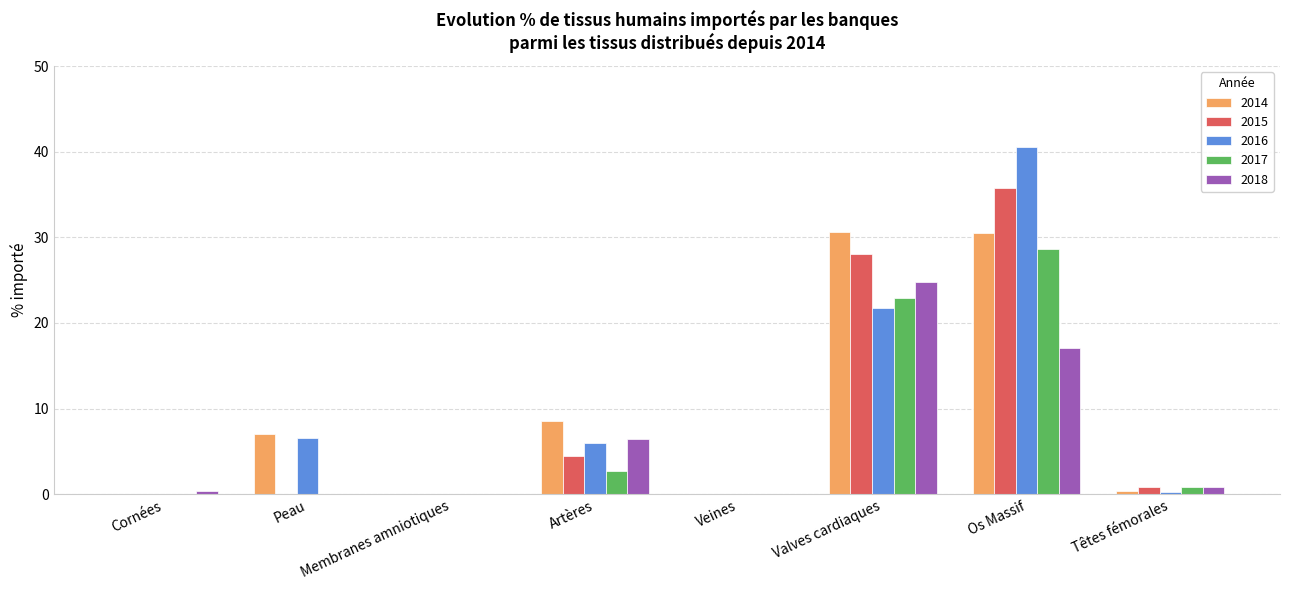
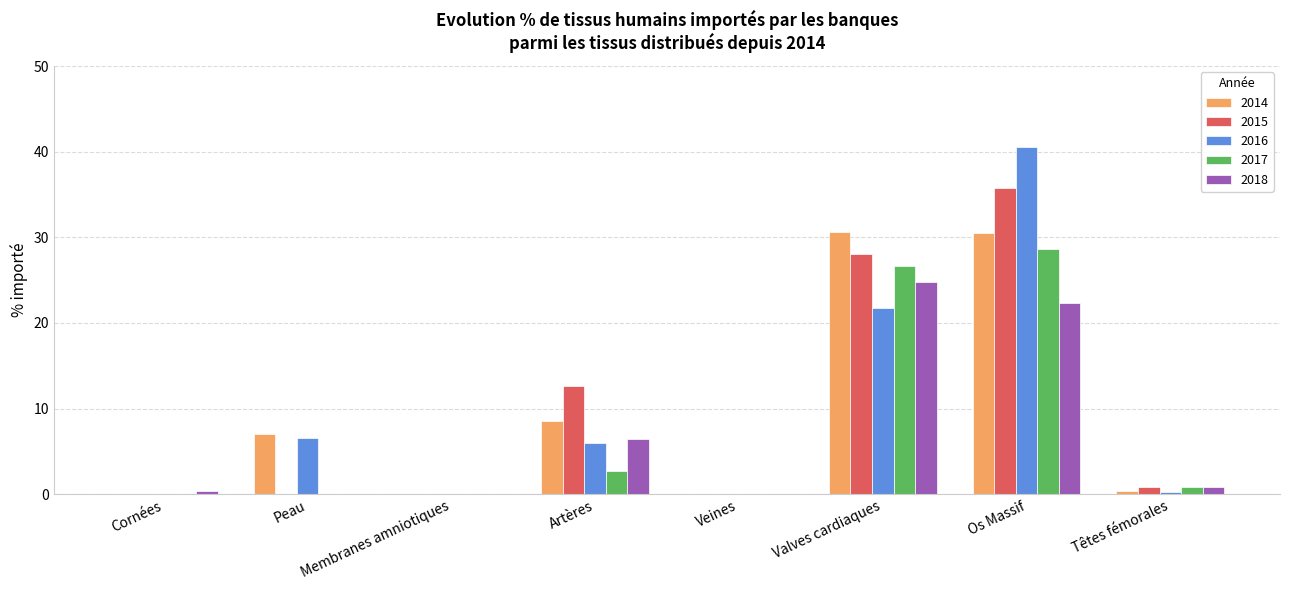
  {
    "2014": {
      "Cornées": 0,
      "Peau": 7,
      "Membranes amniotiques": 0,
      "Artères": 9,
      "Veines": 0,
      "Valves cardiaques": 31,
      "Os Massif": 31,
      "Têtes fémorales": 0
    },
    "2015": {
      "Cornées": 0,
      "Peau": 0,
      "Membranes amniotiques": 0,
-     "Artères": 5,
+     "Artères": 13,
      "Veines": 0,
      "Valves cardiaques": 28,
      "Os Massif": 36,
      "Têtes fémorales": 1
    },
    "2016": {
      "Cornées": 0,
      "Peau": 7,
      "Membranes amniotiques": 0,
      "Artères": 6,
      "Veines": 0,
      "Valves cardiaques": 22,
      "Os Massif": 41,
      "Têtes fémorales": 0
    },
    "2017": {
      "Cornées": 0,
      "Peau": 0,
      "Membranes amniotiques": 0,
      "Artères": 3,
      "Veines": 0,
-     "Valves cardiaques": 23,
+     "Valves cardiaques": 27,
      "Os Massif": 29,
      "Têtes fémorales": 1
    },
    "2018": {
      "Cornées": 0,
      "Peau": 0,
      "Membranes amniotiques": 0,
      "Artères": 7,
      "Veines": 0,
      "Valves cardiaques": 25,
-     "Os Massif": 17,
+     "Os Massif": 22,
      "Têtes fémorales": 1
    }
  }
